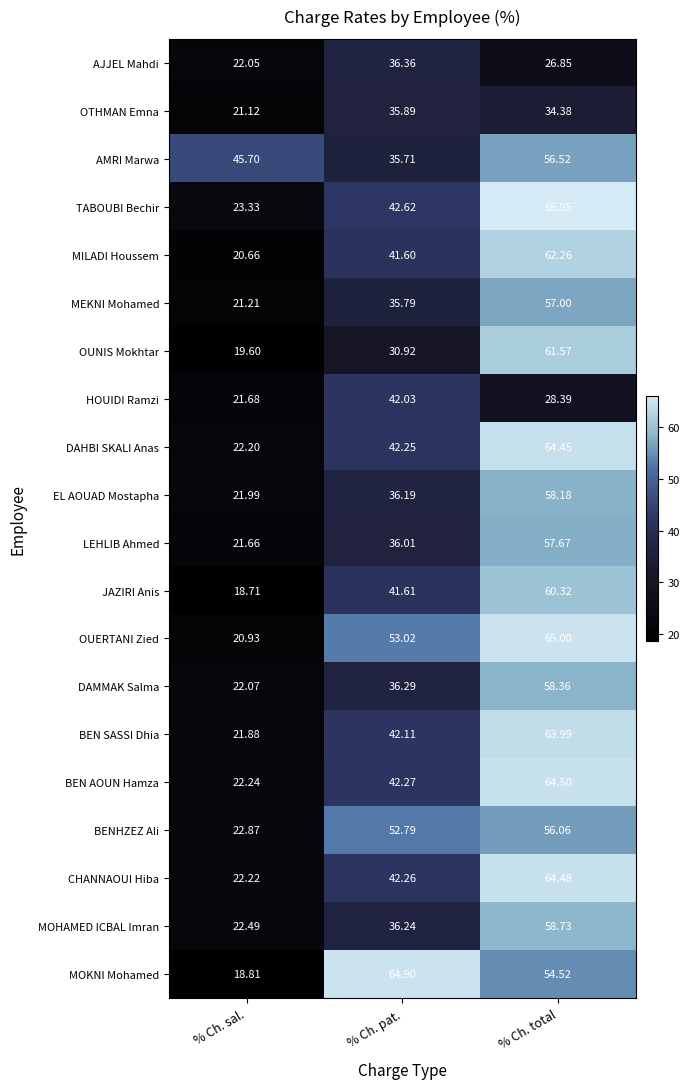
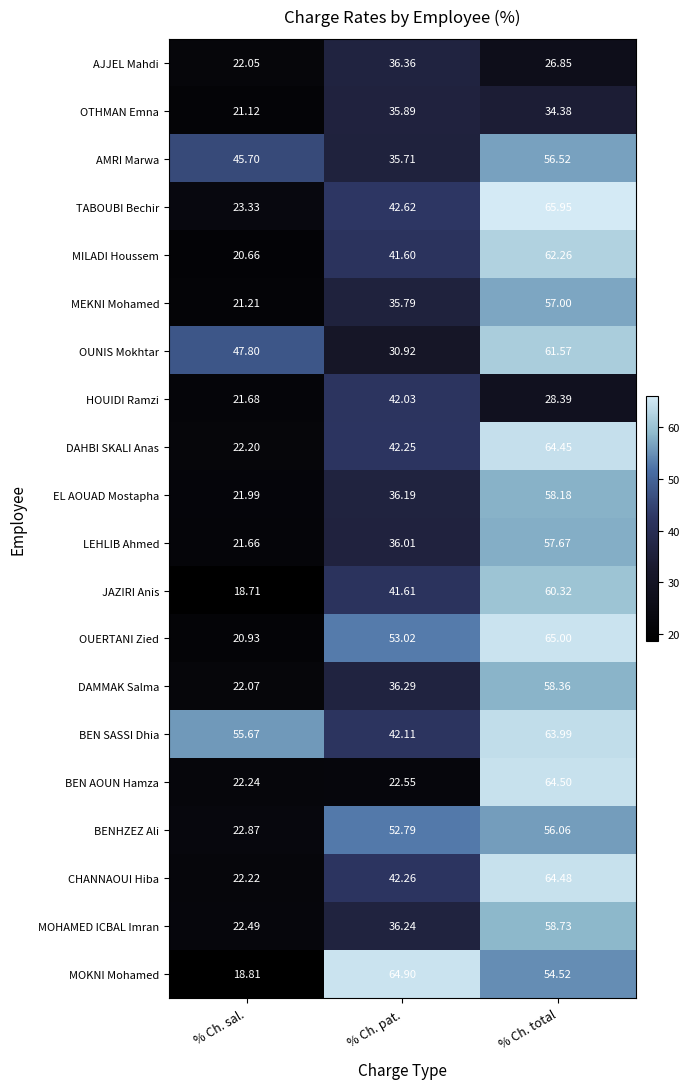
  {
    "AJJEL Mahdi": {
      "% Ch. sal.": 22.05,
      "% Ch. pat.": 36.36,
      "% Ch. total": 26.85
    },
    "OTHMAN Emna": {
      "% Ch. sal.": 21.12,
      "% Ch. pat.": 35.89,
      "% Ch. total": 34.38
    },
    "AMRI Marwa": {
      "% Ch. sal.": 45.70,
      "% Ch. pat.": 35.71,
      "% Ch. total": 56.52
    },
    "TABOUBI Bechir": {
      "% Ch. sal.": 23.33,
      "% Ch. pat.": 42.62
    },
    "MILADI Houssem": {
      "% Ch. sal.": 20.66,
      "% Ch. pat.": 41.60,
      "% Ch. total": 62.26
    },
    "MEKNI Mohamed": {
      "% Ch. sal.": 21.21,
      "% Ch. pat.": 35.79,
      "% Ch. total": 57.00
    },
    "OUNIS Mokhtar": {
-     "% Ch. sal.": 19.60,
+     "% Ch. sal.": 47.80,
      "% Ch. pat.": 30.92,
      "% Ch. total": 61.57
    },
    "HOUIDI Ramzi": {
      "% Ch. sal.": 21.68,
      "% Ch. pat.": 42.03,
      "% Ch. total": 28.39
    },
    "DAHBI SKALI Anas": {
      "% Ch. sal.": 22.20,
      "% Ch. pat.": 42.25,
      "% Ch. total": 64.45
    },
    "EL AOUAD Mostapha": {
      "% Ch. sal.": 21.99,
      "% Ch. pat.": 36.19,
      "% Ch. total": 58.18
    },
    "LEHLIB Ahmed": {
      "% Ch. sal.": 21.66,
      "% Ch. pat.": 36.01,
      "% Ch. total": 57.67
    },
    "JAZIRI Anis": {
      "% Ch. sal.": 18.71,
      "% Ch. pat.": 41.61,
      "% Ch. total": 60.32
    },
    "OUERTANI Zied": {
      "% Ch. sal.": 20.93,
      "% Ch. pat.": 53.02,
      "% Ch. total": 65.00
    },
    "DAMMAK Salma": {
      "% Ch. sal.": 22.07,
      "% Ch. pat.": 36.29,
      "% Ch. total": 58.36
    },
    "BEN SASSI Dhia": {
-     "% Ch. sal.": 21.88,
+     "% Ch. sal.": 55.67,
      "% Ch. pat.": 42.11,
      "% Ch. total": 63.99
    },
    "BEN AOUN Hamza": {
      "% Ch. sal.": 22.24,
-     "% Ch. pat.": 42.27,
+     "% Ch. pat.": 22.55,
      "% Ch. total": 64.50
    },
    "BENHZEZ Ali": {
      "% Ch. sal.": 22.87,
      "% Ch. pat.": 52.79,
      "% Ch. total": 56.06
    },
    "CHANNAOUI Hiba": {
      "% Ch. sal.": 22.22,
      "% Ch. pat.": 42.26,
      "% Ch. total": 64.48
    },
    "MOHAMED ICBAL Imran": {
      "% Ch. sal.": 22.49,
      "% Ch. pat.": 36.24,
      "% Ch. total": 58.73
    },
    "MOKNI Mohamed": {
      "% Ch. sal.": 18.81,
      "% Ch. pat.": 64.90,
      "% Ch. total": 54.52
    }
  }
